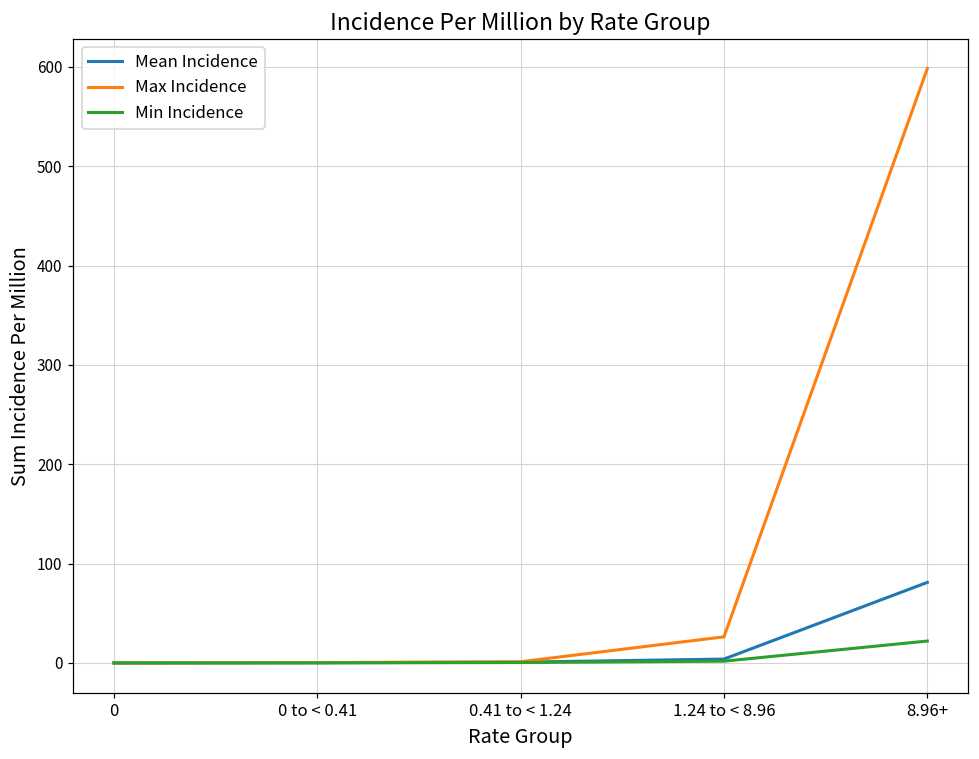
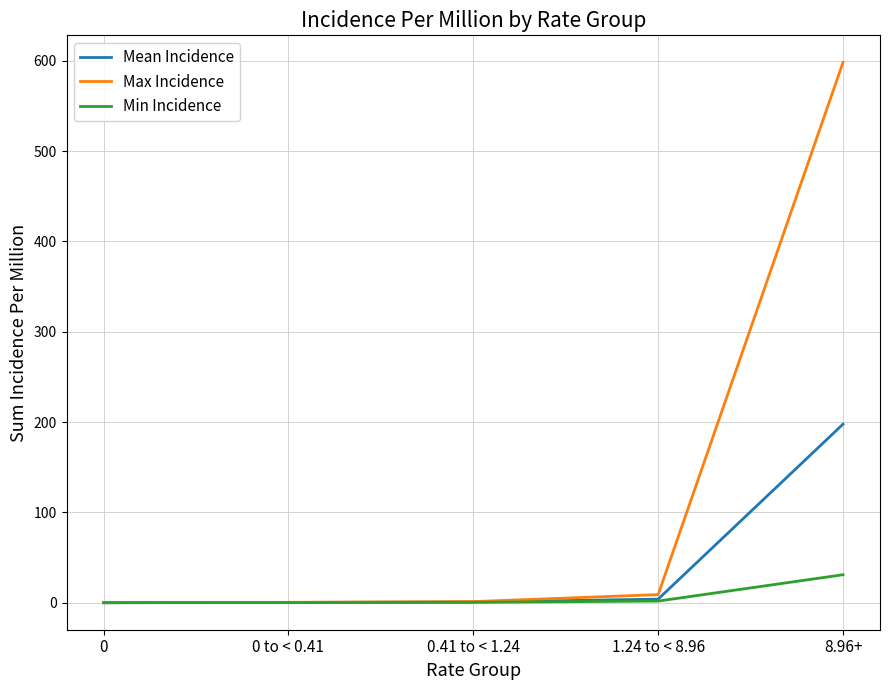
  {
    "Mean Incidence": {
-     "8.96+": 80
+     "8.96+": 200
    },
    "Max Incidence": {
-     "1.24 to < 8.96": 30,
+     "1.24 to < 8.96": 10,
      "8.96+": 600
    },
    "Min Incidence": {
-     "8.96+": 20
+     "8.96+": 30
    }
  }
